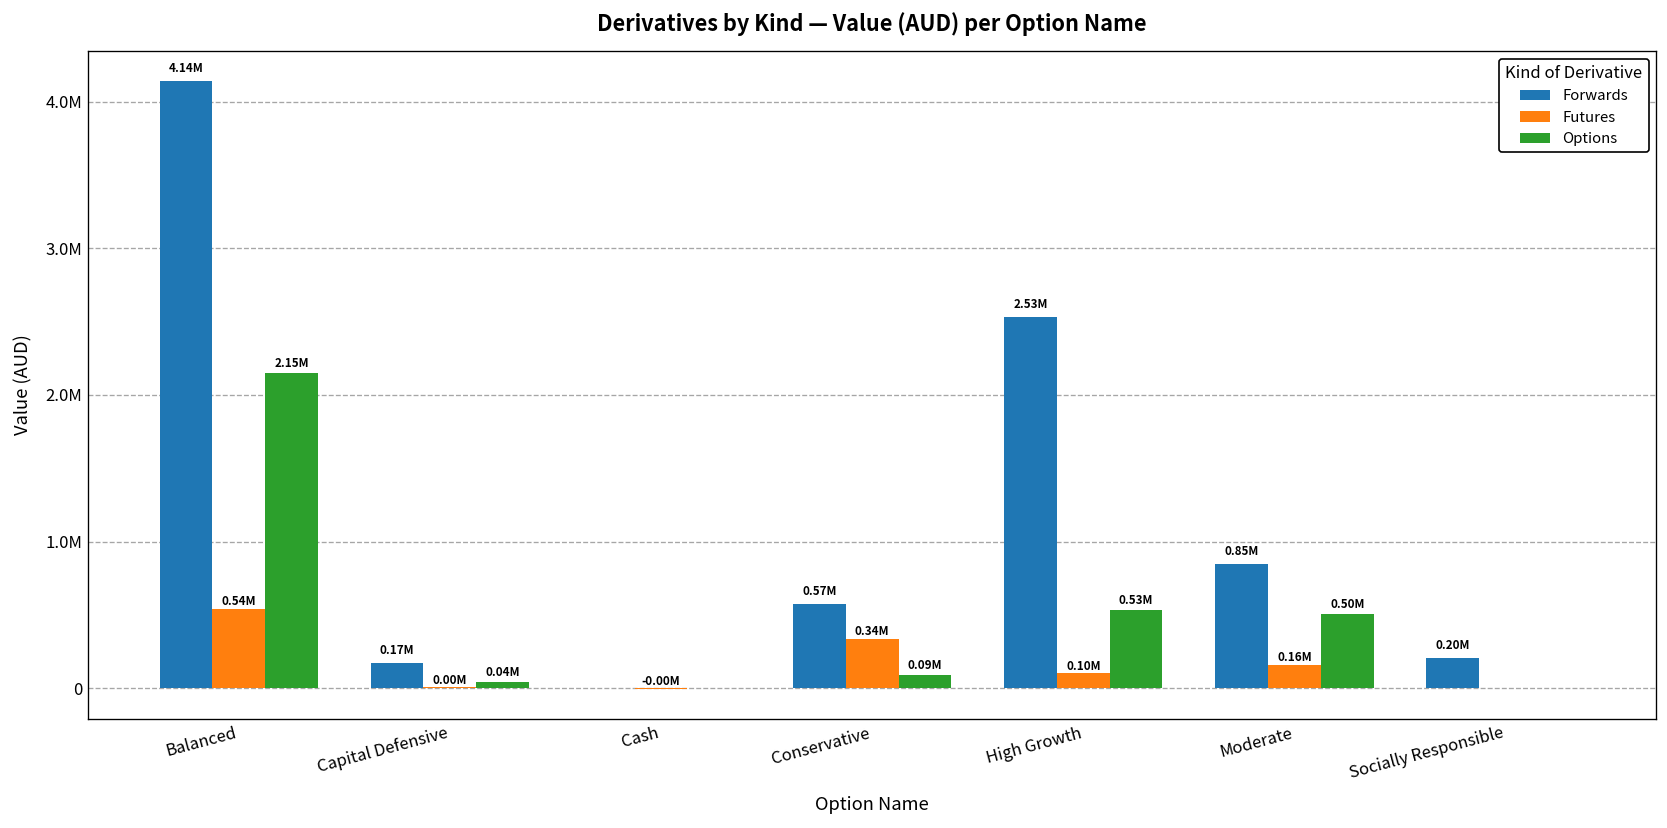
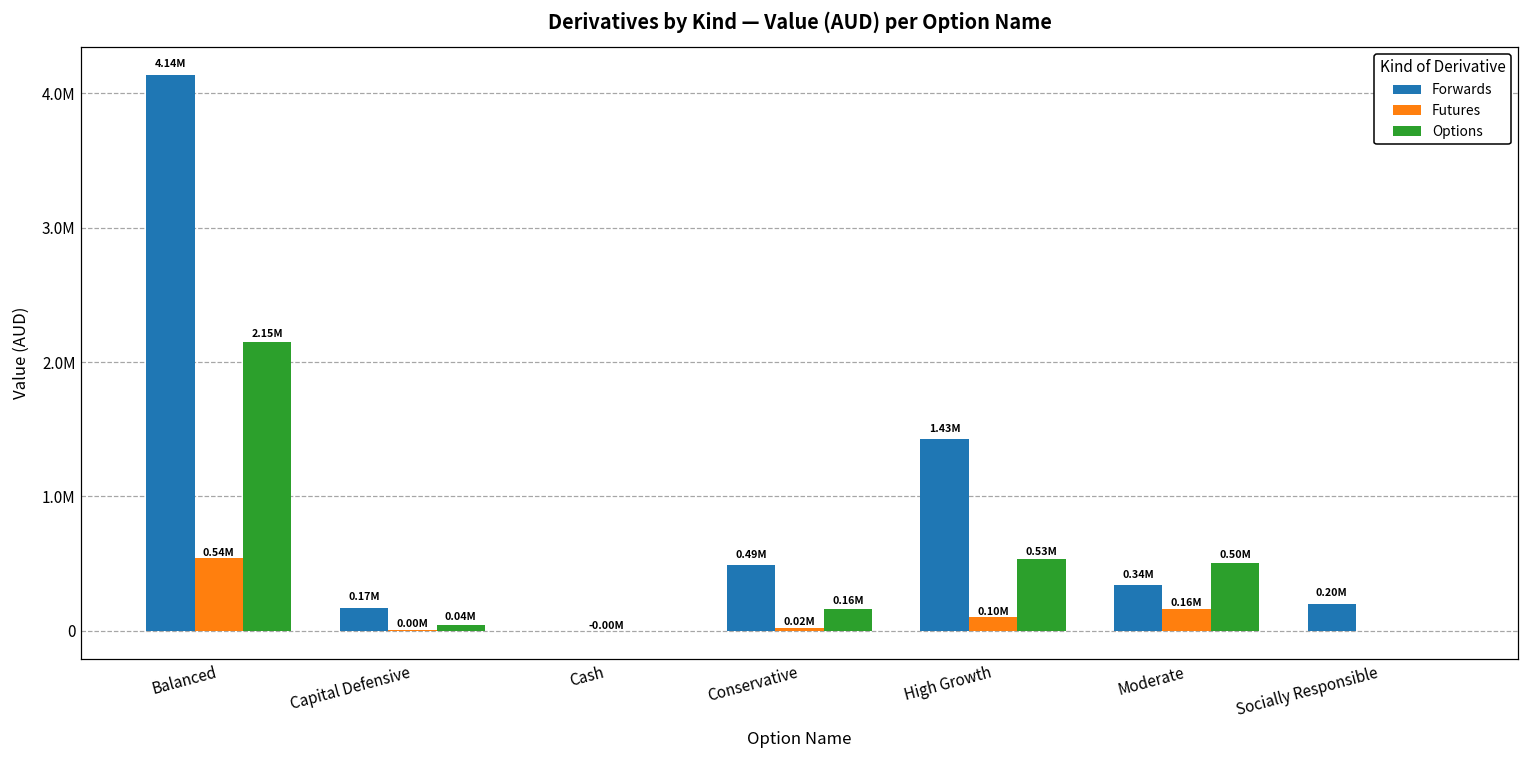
  {
    "Forwards": {
      "Balanced": "4.14M",
      "Capital Defensive": "0.17M",
-     "Conservative": "0.57M",
-     "High Growth": "2.53M",
-     "Moderate": "0.85M",
+     "Conservative": "0.49M",
+     "High Growth": "1.43M",
+     "Moderate": "0.34M",
      "Socially Responsible": "0.20M"
    },
    "Futures": {
      "Balanced": "0.54M",
-     "Conservative": "0.34M",
+     "Conservative": "0.02M",
      "High Growth": "0.10M",
      "Moderate": "0.16M"
    },
    "Options": {
      "Balanced": "2.15M",
      "Capital Defensive": "0.04M",
-     "Conservative": "0.09M",
+     "Conservative": "0.16M",
      "High Growth": "0.53M",
      "Moderate": "0.50M"
    }
  }
